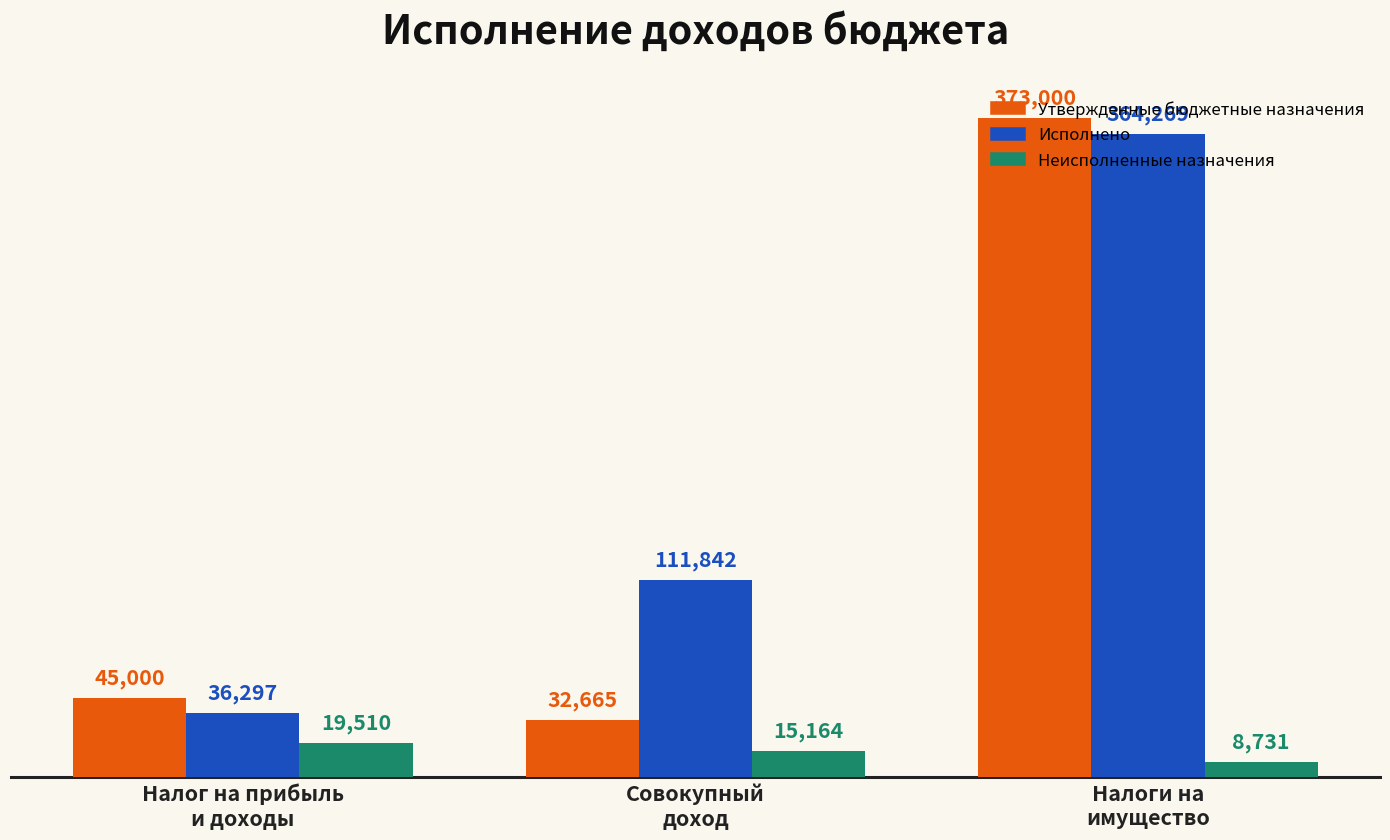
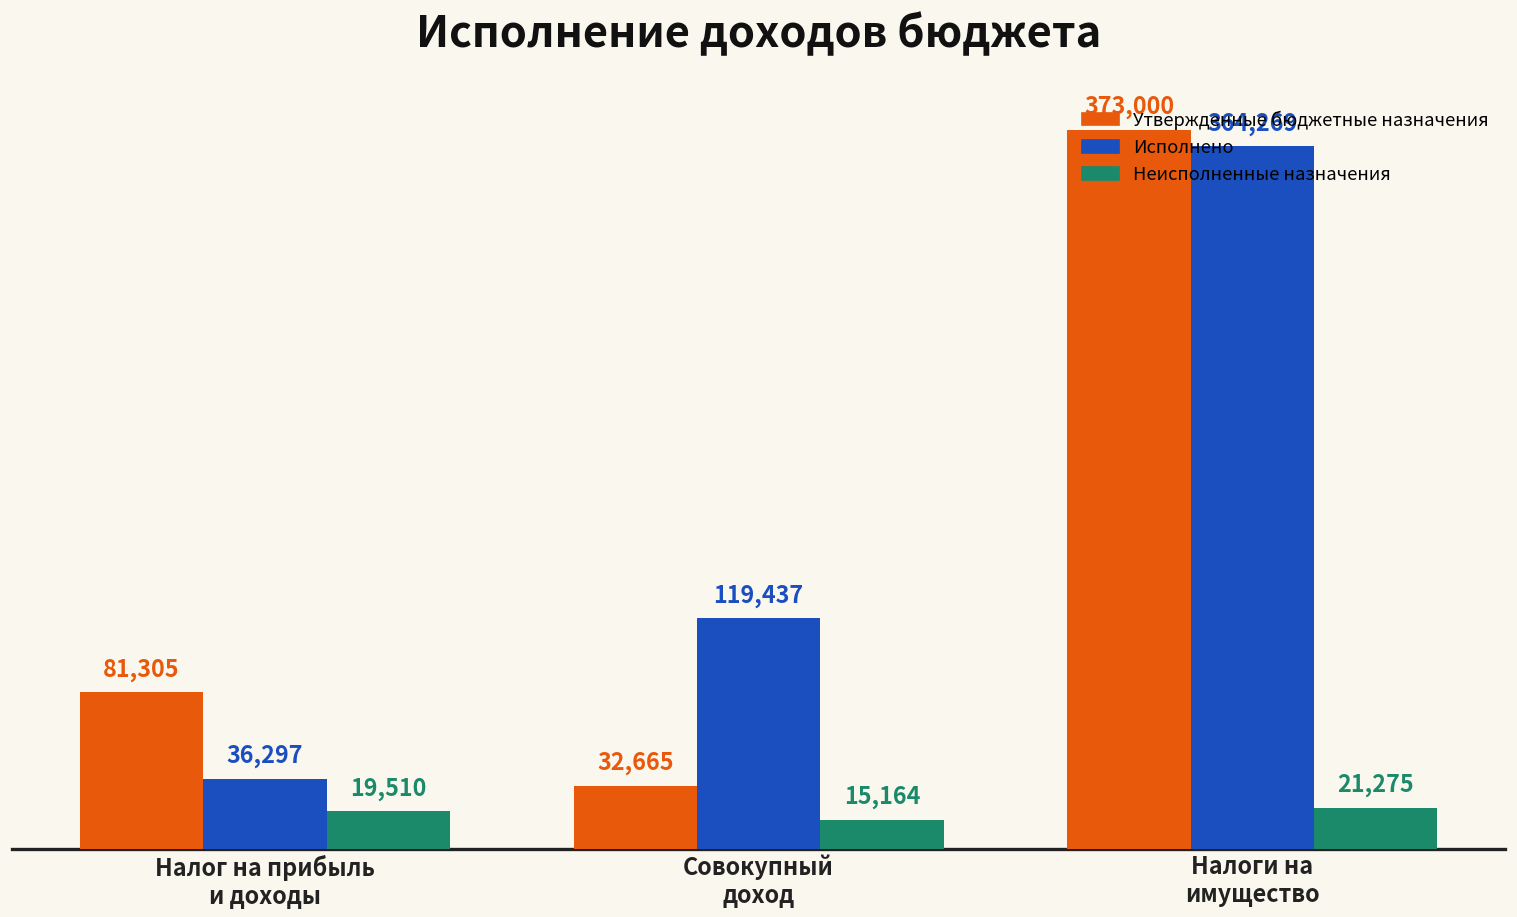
  {
    "Утвержденные бюджетные назначения": {
-     "Налог на прибыль и доходы": "45,000",
+     "Налог на прибыль и доходы": "81,305",
      "Совокупный доход": "32,665",
      "Налоги на имущество": "373,000"
    },
    "Исполнено": {
      "Налог на прибыль и доходы": "36,297",
-     "Совокупный доход": "111,842",
+     "Совокупный доход": "119,437",
      "Налоги на имущество": "364,269"
    },
    "Неисполненные назначения": {
      "Налог на прибыль и доходы": "19,510",
      "Совокупный доход": "15,164",
-     "Налоги на имущество": "8,731"
+     "Налоги на имущество": "21,275"
    }
  }
